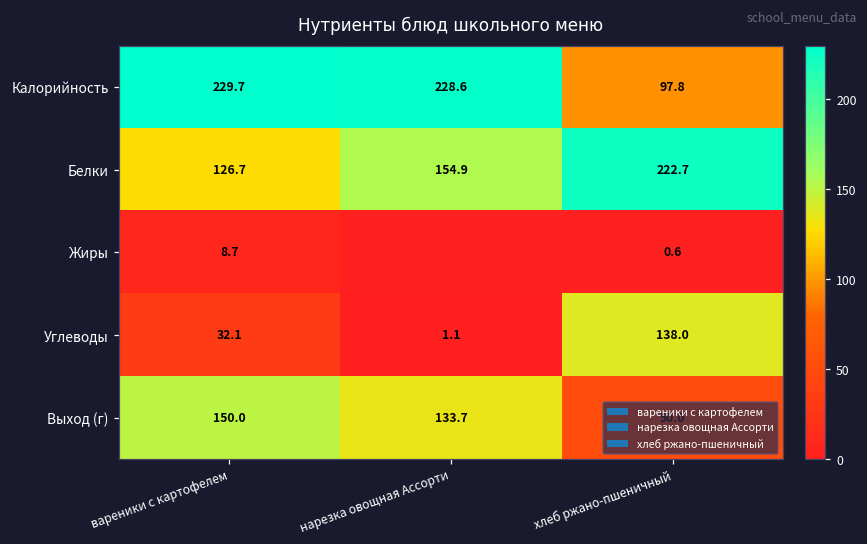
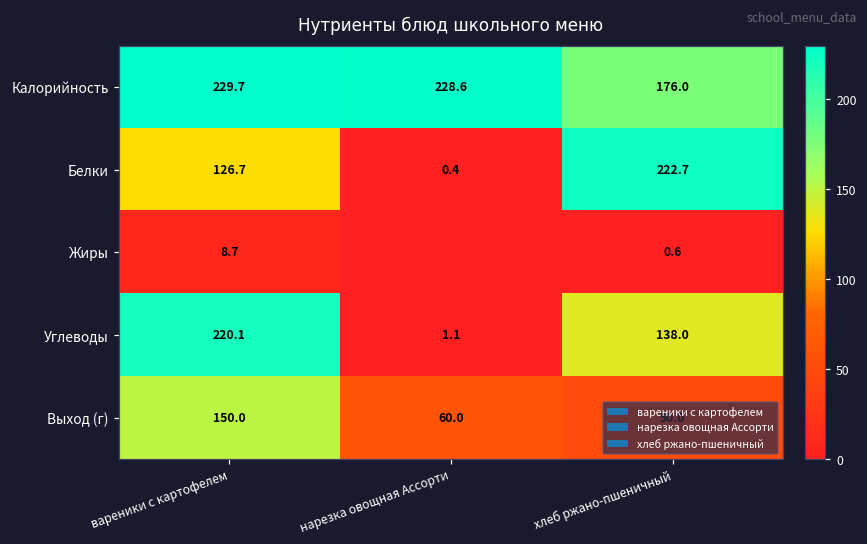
  {
    "Калорийность": {
      "вареники с картофелем": 229.7,
      "нарезка овощная Ассорти": 228.6,
-     "хлеб ржано-пшеничный": 97.8
+     "хлеб ржано-пшеничный": 176.0
    },
    "Белки": {
      "вареники с картофелем": 126.7,
-     "нарезка овощная Ассорти": 154.9,
+     "нарезка овощная Ассорти": 0.4,
      "хлеб ржано-пшеничный": 222.7
    },
    "Жиры": {
      "вареники с картофелем": 8.7,
      "хлеб ржано-пшеничный": 0.6
    },
    "Углеводы": {
-     "вареники с картофелем": 32.1,
+     "вареники с картофелем": 220.1,
      "нарезка овощная Ассорти": 1.1,
      "хлеб ржано-пшеничный": 138.0
    },
    "Выход (г)": {
      "вареники с картофелем": 150.0,
-     "нарезка овощная Ассорти": 133.7
+     "нарезка овощная Ассорти": 60.0
    }
  }
